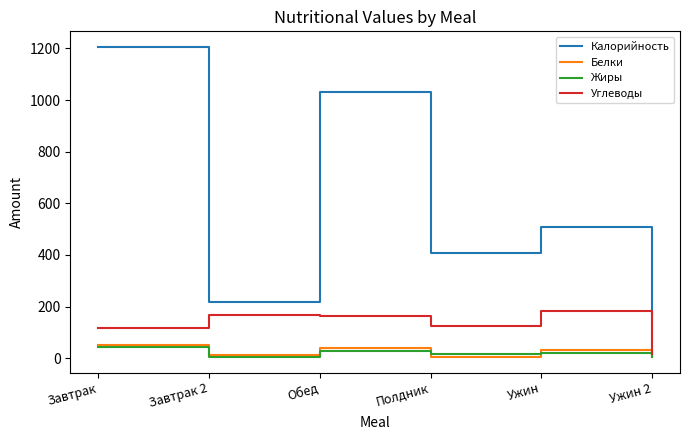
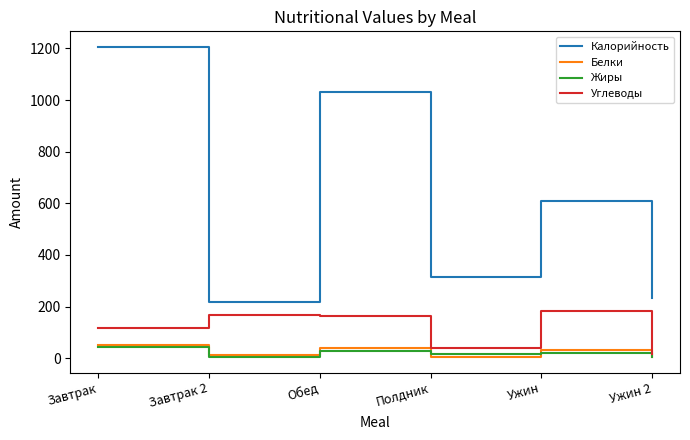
  {
    "Калорийность": {
      "Завтрак": 1210,
      "Завтрак 2": 220,
      "Обед": 1030,
-     "Полдник": 410,
-     "Ужин": 510,
-     "Ужин 2": 170
+     "Полдник": 320,
+     "Ужин": 610,
+     "Ужин 2": 230
    },
    "Белки": {
      "Обед": 40,
      "Полдник": 0,
      "Ужин": 30
    },
    "Жиры": {
      "Обед": 30,
      "Полдник": 20,
      "Ужин": 20
    },
    "Углеводы": {
      "Завтрак": 120,
      "Завтрак 2": 170,
      "Обед": 170,
-     "Полдник": 120,
+     "Полдник": 40,
      "Ужин": 180
    }
  }
